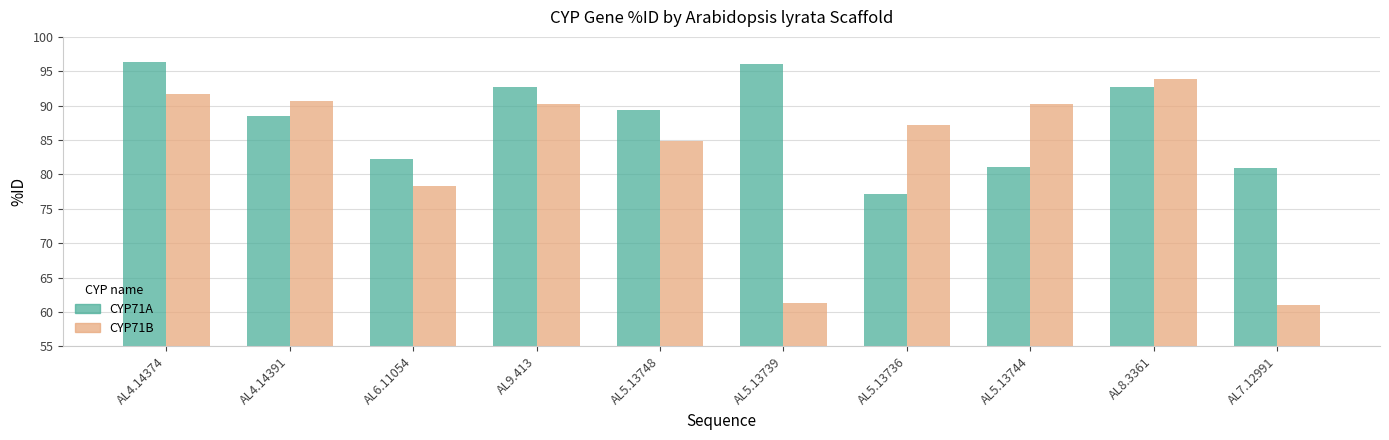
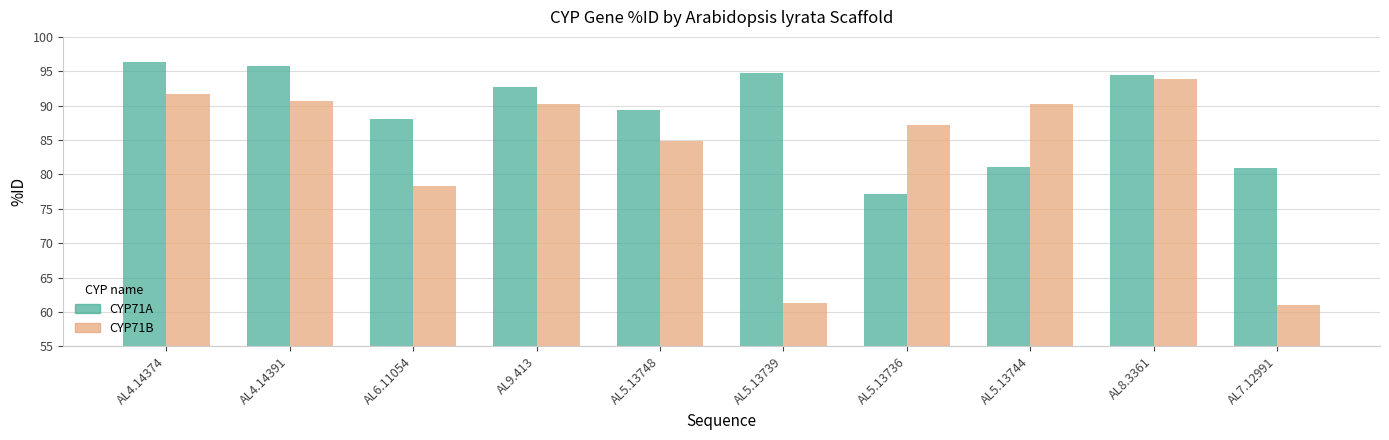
  {
    "CYP71A": {
      "AL4.14374": 96,
-     "AL4.14391": 88,
-     "AL6.11054": 82,
+     "AL4.14391": 96,
+     "AL6.11054": 88,
      "AL9.413": 93,
      "AL5.13748": 89,
-     "AL5.13739": 96,
+     "AL5.13739": 95,
      "AL5.13736": 77,
      "AL5.13744": 81,
-     "AL8.3361": 93,
+     "AL8.3361": 94,
      "AL7.12991": 81
    },
    "CYP71B": {
      "AL4.14374": 92,
      "AL4.14391": 91,
      "AL6.11054": 78,
      "AL9.413": 90,
      "AL5.13748": 85,
      "AL5.13739": 61,
      "AL5.13736": 87,
      "AL5.13744": 90,
      "AL8.3361": 94,
      "AL7.12991": 61
    }
  }
